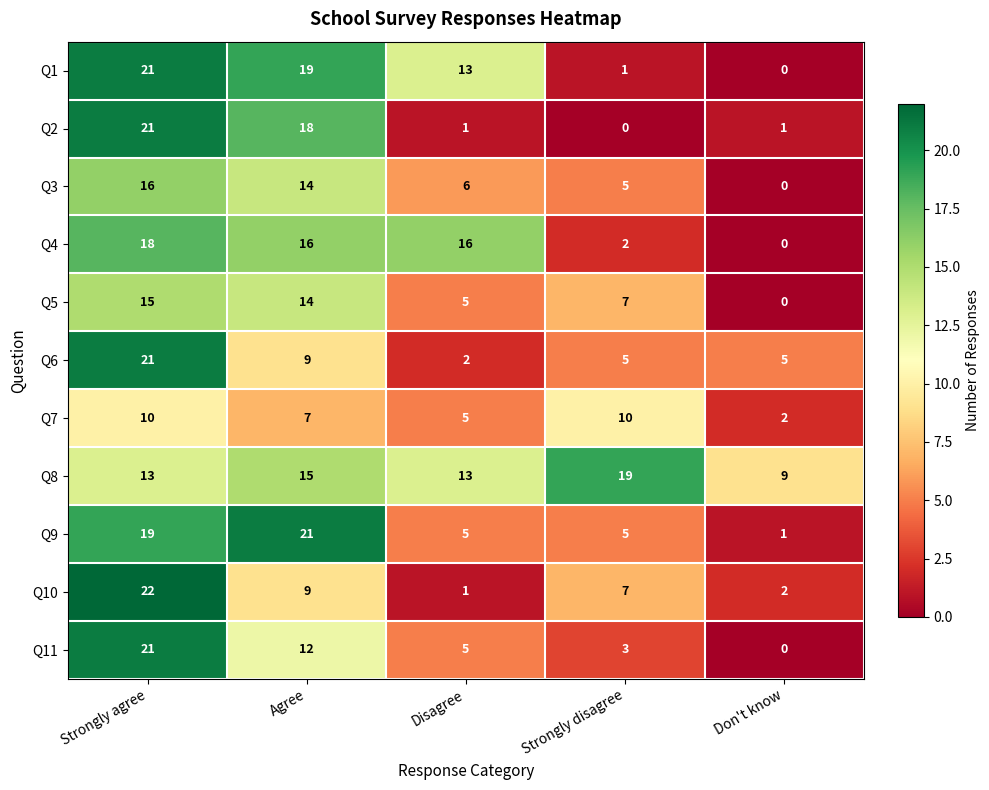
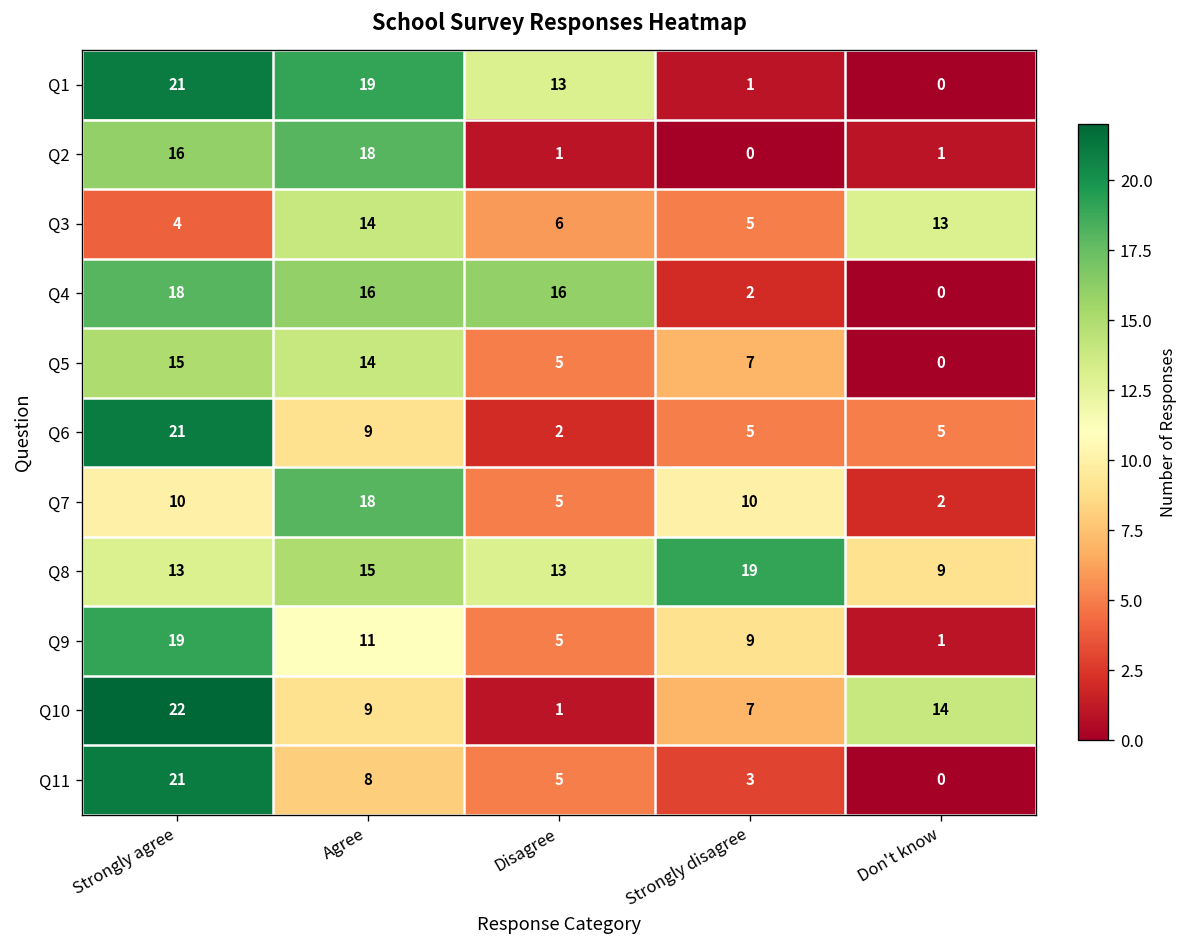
  {
    "Q1": {
      "Strongly agree": 21,
      "Agree": 19,
      "Disagree": 13,
      "Strongly disagree": 1,
      "Don't know": 0
    },
    "Q2": {
-     "Strongly agree": 21,
+     "Strongly agree": 16,
      "Agree": 18,
      "Disagree": 1,
      "Strongly disagree": 0,
      "Don't know": 1
    },
    "Q3": {
-     "Strongly agree": 16,
+     "Strongly agree": 4,
      "Agree": 14,
      "Disagree": 6,
      "Strongly disagree": 5,
-     "Don't know": 0
+     "Don't know": 13
    },
    "Q4": {
      "Strongly agree": 18,
      "Agree": 16,
      "Disagree": 16,
      "Strongly disagree": 2,
      "Don't know": 0
    },
    "Q5": {
      "Strongly agree": 15,
      "Agree": 14,
      "Disagree": 5,
      "Strongly disagree": 7,
      "Don't know": 0
    },
    "Q6": {
      "Strongly agree": 21,
      "Agree": 9,
      "Disagree": 2,
      "Strongly disagree": 5,
      "Don't know": 5
    },
    "Q7": {
      "Strongly agree": 10,
-     "Agree": 7,
+     "Agree": 18,
      "Disagree": 5,
      "Strongly disagree": 10,
      "Don't know": 2
    },
    "Q8": {
      "Strongly agree": 13,
      "Agree": 15,
      "Disagree": 13,
      "Strongly disagree": 19,
      "Don't know": 9
    },
    "Q9": {
      "Strongly agree": 19,
-     "Agree": 21,
+     "Agree": 11,
      "Disagree": 5,
-     "Strongly disagree": 5,
+     "Strongly disagree": 9,
      "Don't know": 1
    },
    "Q10": {
      "Strongly agree": 22,
      "Agree": 9,
      "Disagree": 1,
      "Strongly disagree": 7,
-     "Don't know": 2
+     "Don't know": 14
    },
    "Q11": {
      "Strongly agree": 21,
-     "Agree": 12,
+     "Agree": 8,
      "Disagree": 5,
      "Strongly disagree": 3,
      "Don't know": 0
    }
  }
